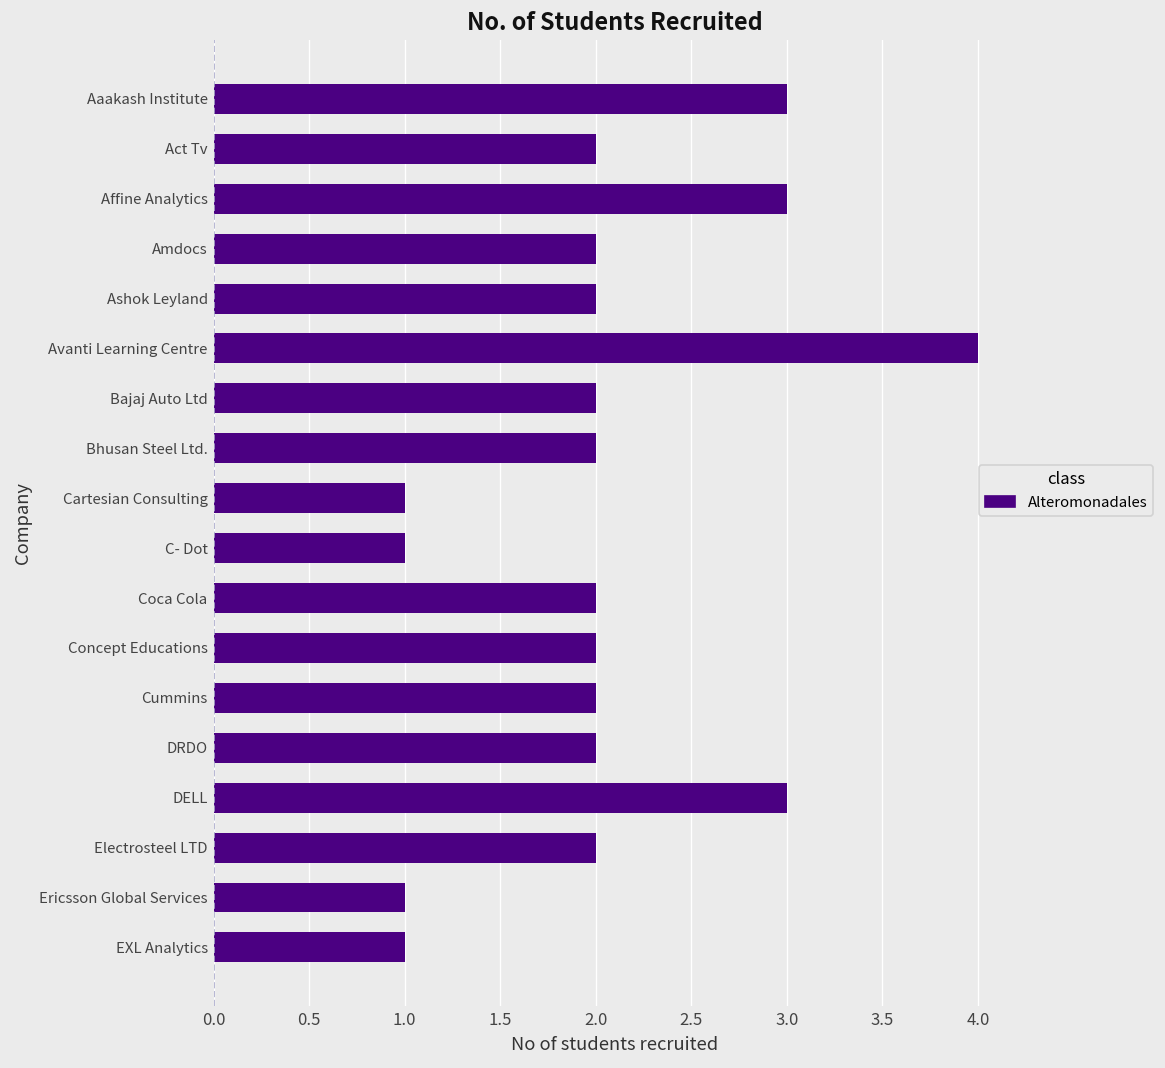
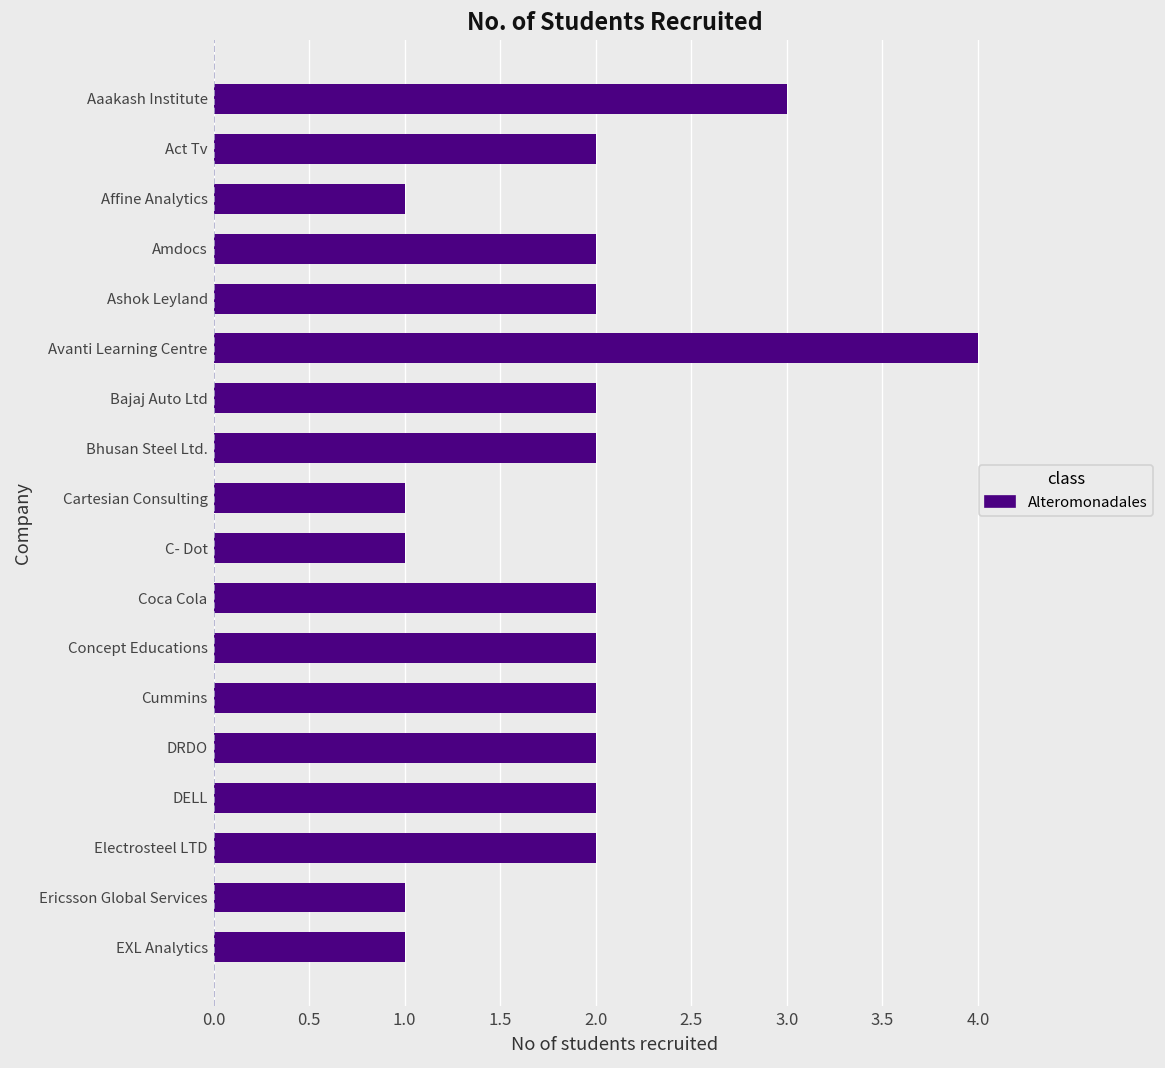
  {
    "Aaakash Institute": 3,
    "Act Tv": 2,
-   "Affine Analytics": 3,
+   "Affine Analytics": 1,
    "Amdocs": 2,
    "Ashok Leyland": 2,
    "Avanti Learning Centre": 4,
    "Bajaj Auto Ltd": 2,
    "Bhusan Steel Ltd.": 2,
    "Cartesian Consulting": 1,
    "C- Dot": 1,
    "Coca Cola": 2,
    "Concept Educations": 2,
    "Cummins": 2,
    "DRDO": 2,
-   "DELL": 3,
+   "DELL": 2,
    "Electrosteel LTD": 2,
    "Ericsson Global Services": 1,
    "EXL Analytics": 1
  }
